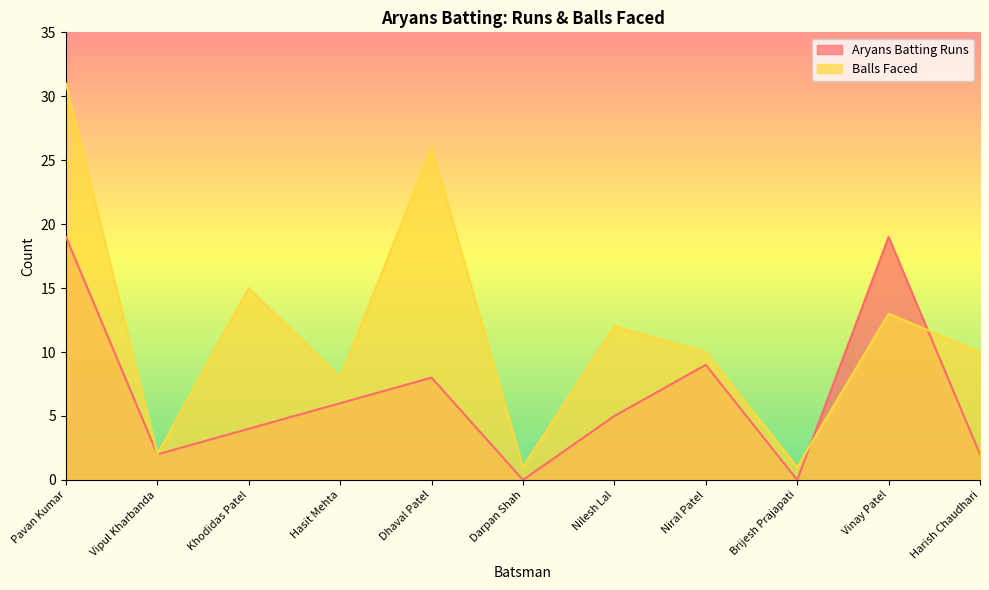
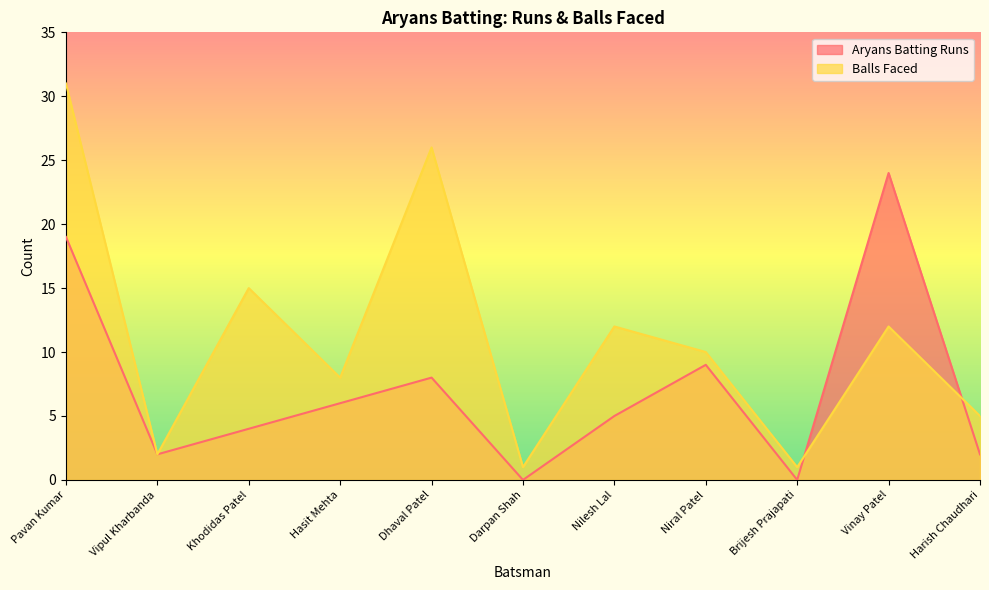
  {
    "Aryans Batting Runs": {
      "Pavan Kumar": 19,
      "Khodidas Patel": 4,
      "Hasit Mehta": 6,
      "Dhaval Patel": 8,
      "Darpan Shah": 0,
      "Nilesh Lal": 5,
      "Niral Patel": 9,
      "Brijesh Prajapati": 0,
-     "Vinay Patel": 19,
+     "Vinay Patel": 24,
      "Harish Chaudhari": 2
    },
    "Balls Faced": {
      "Pavan Kumar": 31,
      "Khodidas Patel": 15,
      "Hasit Mehta": 8,
      "Dhaval Patel": 26,
      "Darpan Shah": 1,
      "Nilesh Lal": 12,
      "Niral Patel": 10,
      "Brijesh Prajapati": 1,
-     "Vinay Patel": 13,
-     "Harish Chaudhari": 10
+     "Vinay Patel": 12,
+     "Harish Chaudhari": 5
    }
  }
